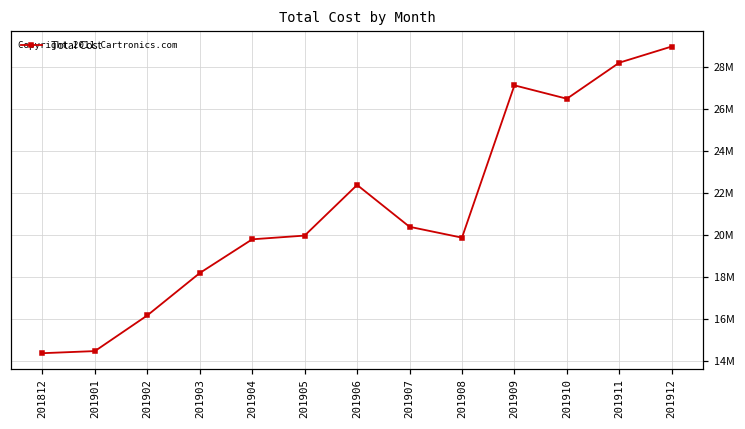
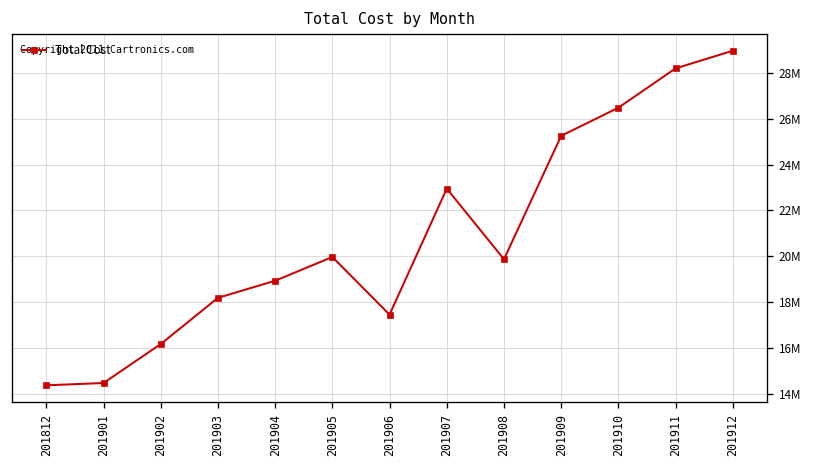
  {
    "201812": 14400000,
    "201901": 14500000,
    "201902": 16200000,
    "201903": 18200000,
-   "201904": 19800000,
+   "201904": 18900000,
    "201905": 20000000,
-   "201906": 22400000,
-   "201907": 20400000,
+   "201906": 17500000,
+   "201907": 23000000,
    "201908": 19900000,
-   "201909": 27100000,
+   "201909": 25300000,
    "201910": 26500000,
    "201911": 28200000,
    "201912": 29000000
  }
